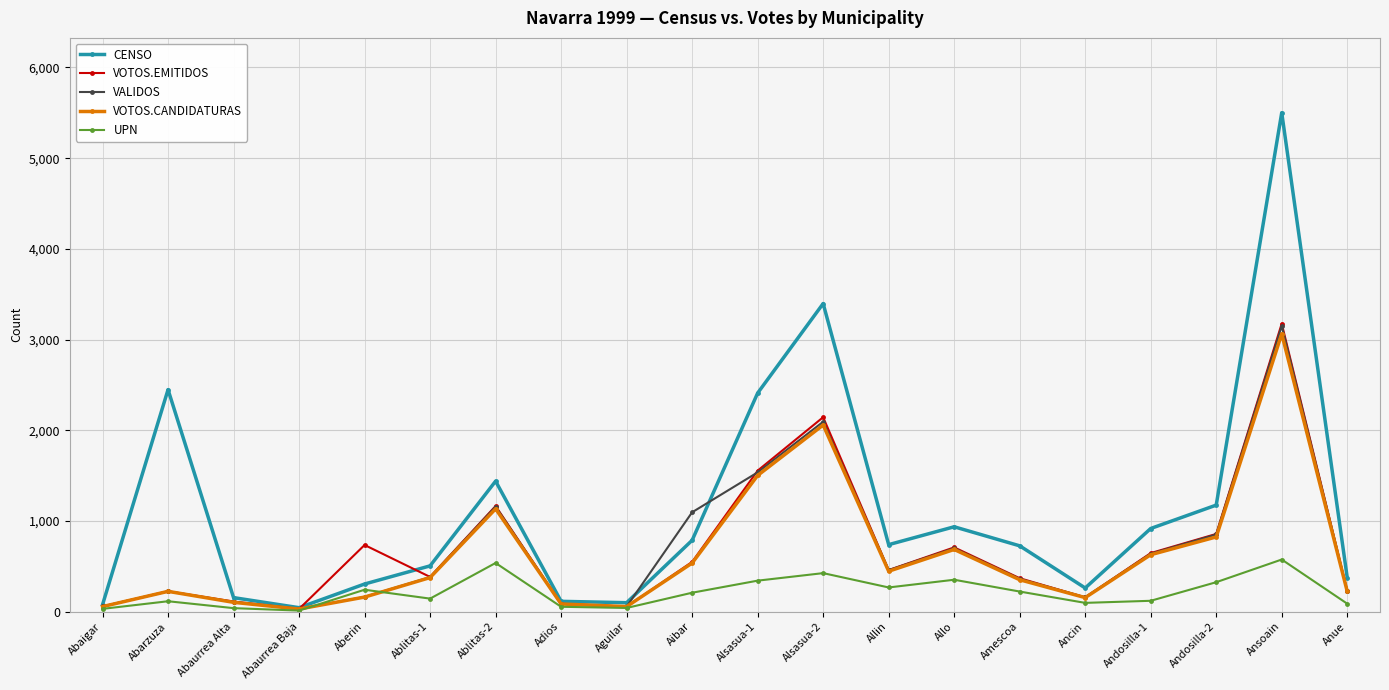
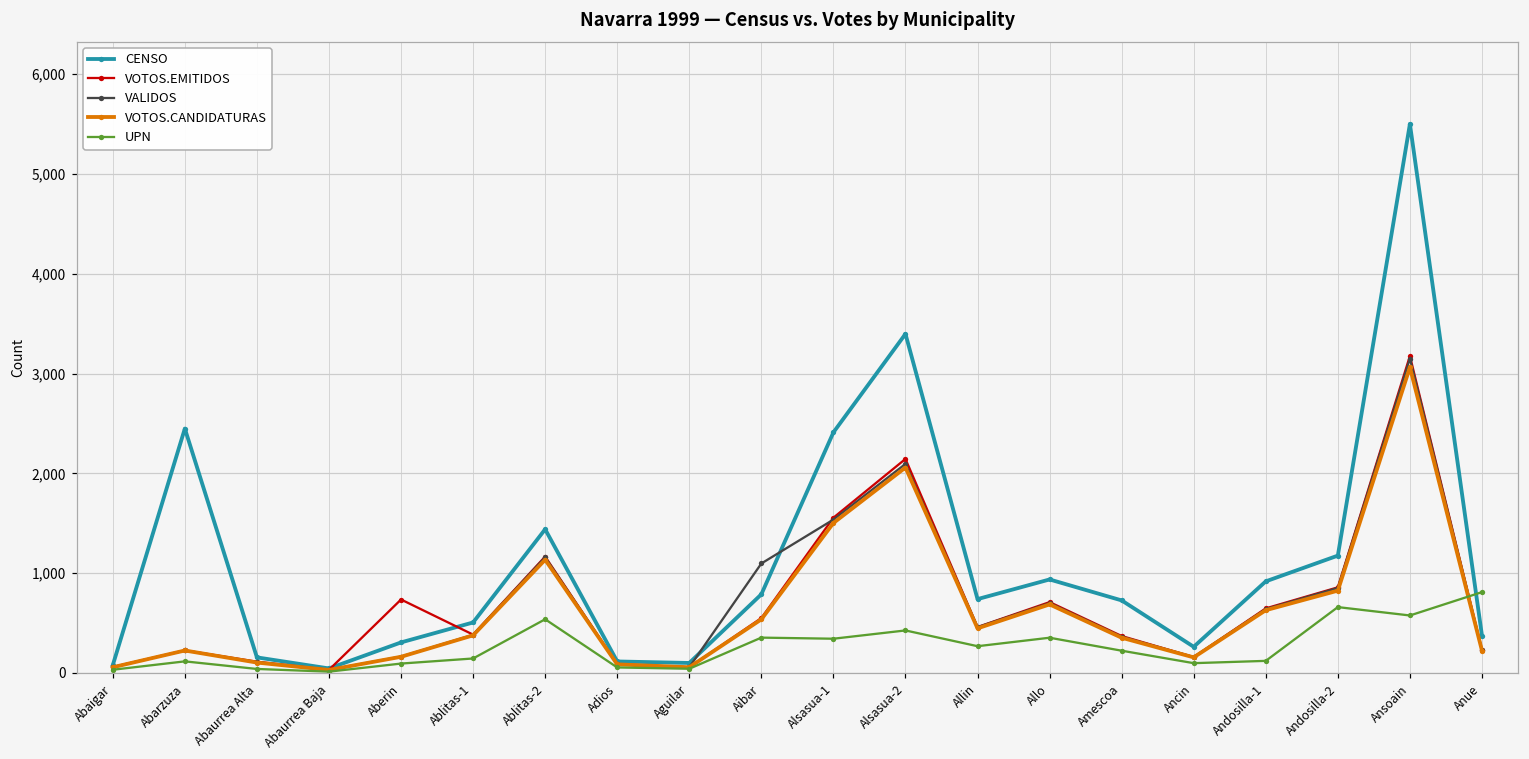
  {
    "CENSO": {
      "Abarzuza": "2,400",
      "Abaurrea Alta": "200",
      "Aberin": "300",
      "Ablitas-1": "500",
      "Ablitas-2": "1,400",
      "Aguilar": "100",
      "Aibar": "800",
      "Alsasua-1": "2,400",
      "Alsasua-2": "3,400",
      "Allin": "700",
      "Allo": "900",
      "Amescoa": "700",
      "Ancin": "300",
      "Andosilla-1": "900",
      "Andosilla-2": "1,200",
      "Ansoain": "5,500",
      "Anue": "400"
    },
    "VOTOS.EMITIDOS": {
      "Aberin": "700",
      "Alsasua-2": "2,100"
    },
    "VALIDOS": {
      "Aibar": "1,100",
      "Alsasua-2": "2,100"
    },
    "VOTOS.CANDIDATURAS": {
      "Alsasua-1": "1,500",
      "Alsasua-2": "2,100",
      "Ansoain": "3,100"
    },
    "UPN": {
      "Abarzuza": "100",
      "Abaurrea Alta": "0",
-     "Aberin": "200",
+     "Aberin": "100",
      "Ablitas-1": "100",
      "Ablitas-2": "500",
      "Adios": "100",
-     "Aibar": "200",
+     "Aibar": "400",
      "Alsasua-1": "300",
      "Alsasua-2": "400",
      "Allin": "300",
      "Allo": "400",
      "Amescoa": "200",
      "Ancin": "100",
      "Andosilla-1": "100",
-     "Andosilla-2": "300",
+     "Andosilla-2": "700",
      "Ansoain": "600",
-     "Anue": "100"
+     "Anue": "800"
    }
  }
